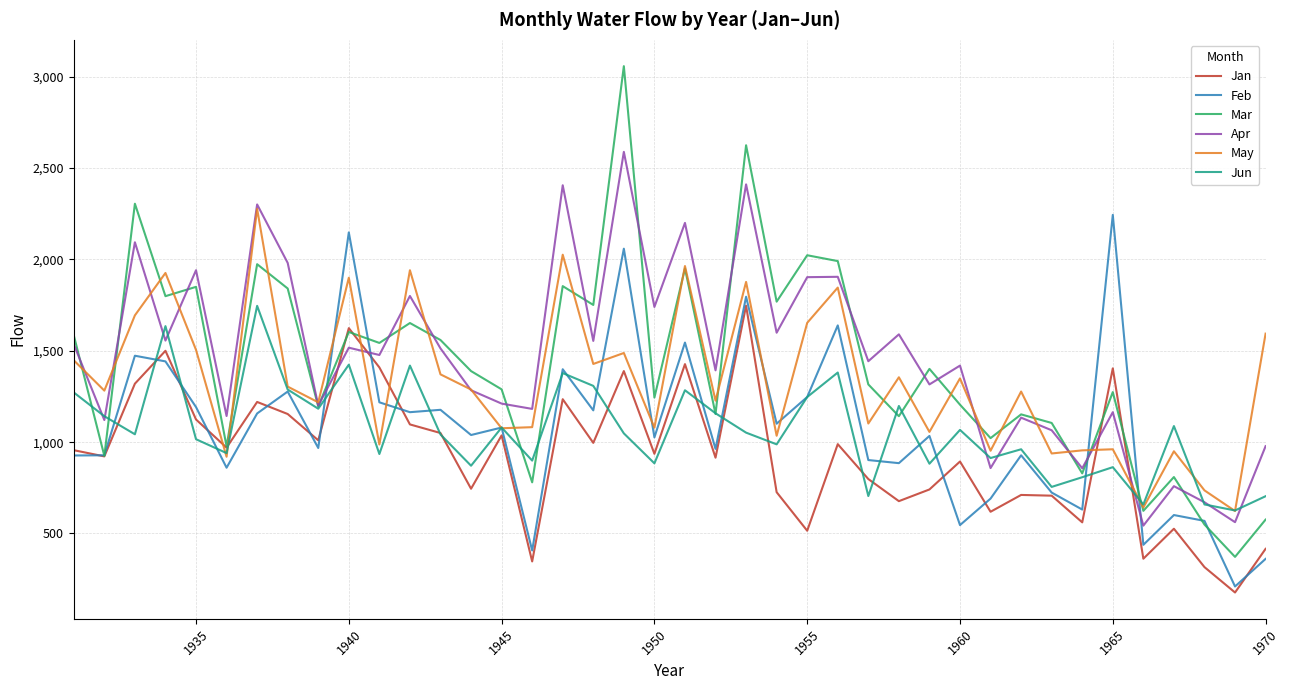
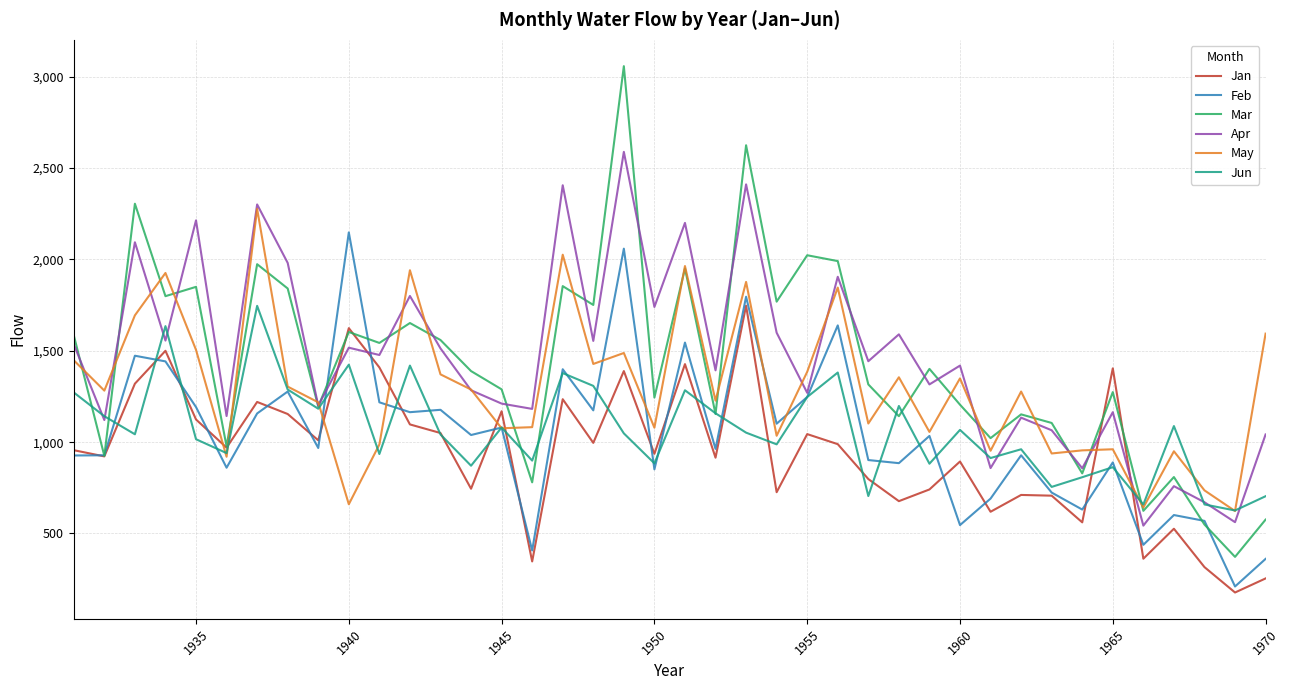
  {
    "Jan": {
      "1935": "1,120",
      "1940": "1,620",
-     "1945": "1,040",
+     "1945": "1,170",
      "1950": "940",
-     "1955": "520",
+     "1955": "1,040",
      "1960": "890",
      "1965": "1,400",
-     "1970": "420"
+     "1970": "250"
    },
    "Feb": {
      "1935": "1,190",
      "1940": "2,150",
-     "1950": "1,030",
+     "1950": "850",
      "1960": "550",
-     "1965": "2,240",
+     "1965": "890",
      "1970": "360"
    },
    "Apr": {
-     "1935": "1,940",
+     "1935": "2,210",
      "1940": "1,520",
      "1945": "1,210",
      "1950": "1,740",
-     "1955": "1,900",
+     "1955": "1,270",
      "1960": "1,420",
      "1965": "1,160",
-     "1970": "980"
+     "1970": "1,040"
    },
    "May": {
      "1935": "1,510",
-     "1940": "1,900",
+     "1940": "660",
      "1950": "1,080",
-     "1955": "1,650",
+     "1955": "1,390",
      "1960": "1,350",
      "1965": "960",
      "1970": "1,590"
    }
  }
